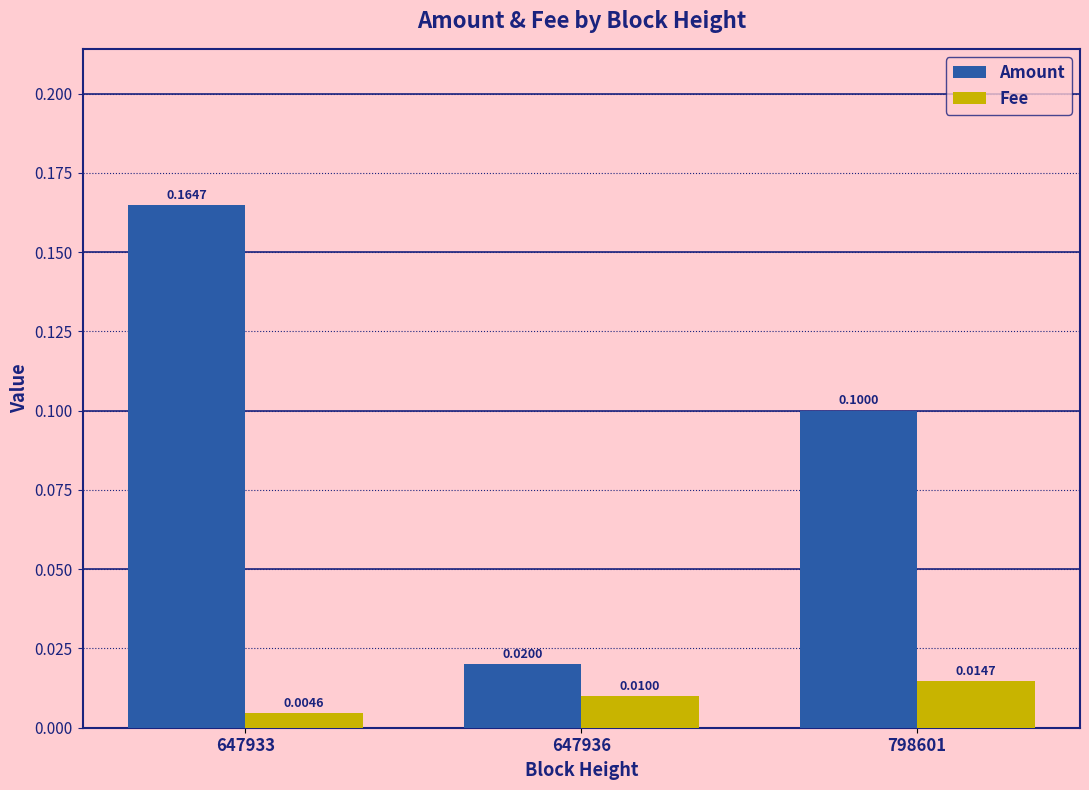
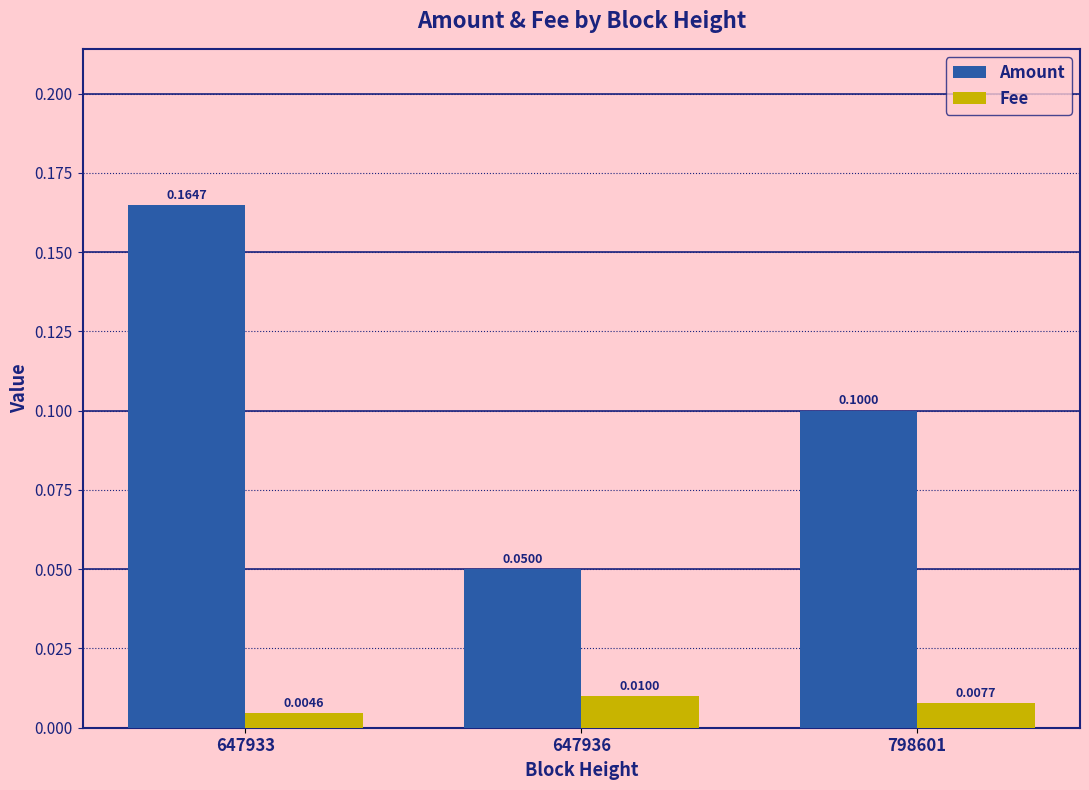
  {
    "Amount": {
      "647933": 0.1647,
-     "647936": 0.0200,
+     "647936": 0.0500,
      "798601": 0.1000
    },
    "Fee": {
      "647933": 0.0046,
      "647936": 0.0100,
-     "798601": 0.0147
+     "798601": 0.0077
    }
  }
